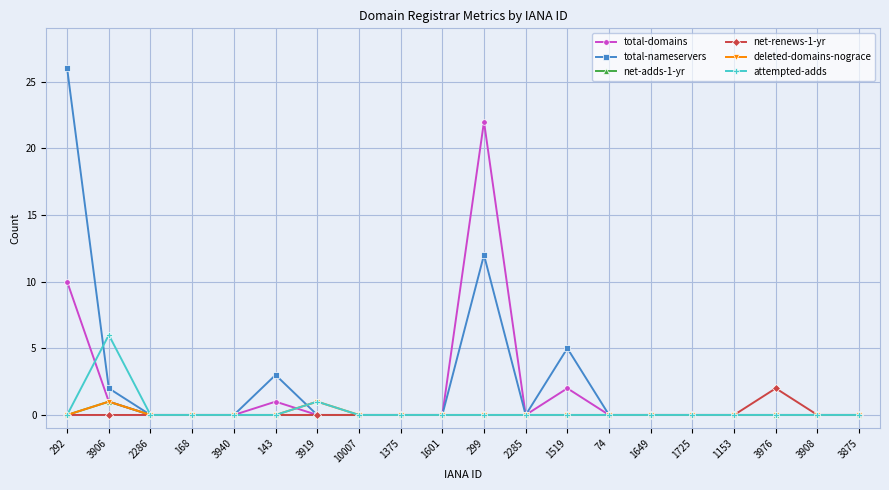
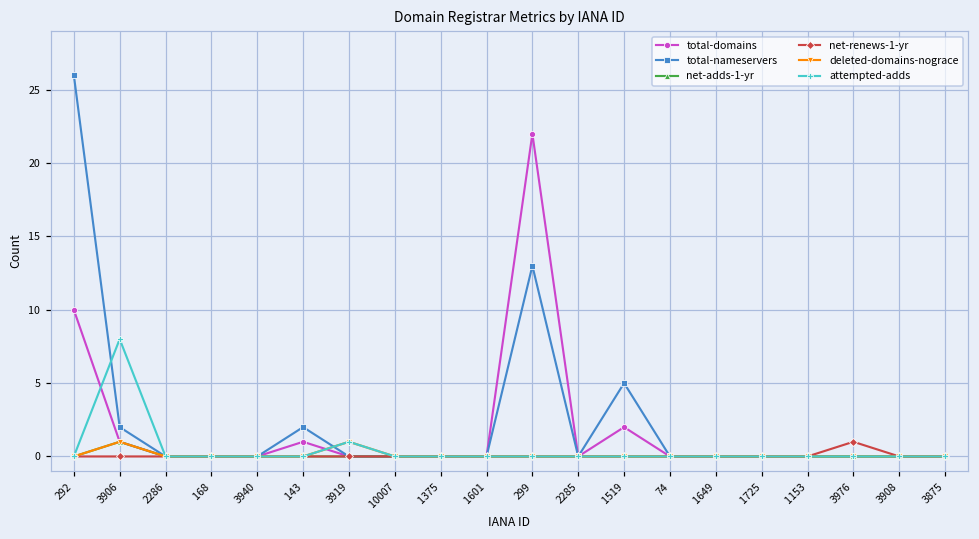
  {
    "total-domains": {
      "292": 10,
      "143": 1,
      "299": 22,
      "1519": 2
    },
    "total-nameservers": {
      "292": 26,
      "3906": 2,
-     "143": 3,
-     "299": 12,
+     "143": 2,
+     "299": 13,
      "1519": 5
    },
    "net-renews-1-yr": {
      "3906": 0,
-     "3976": 2
+     "3976": 1
    },
    "attempted-adds": {
-     "3906": 6
+     "3906": 8
    }
  }
